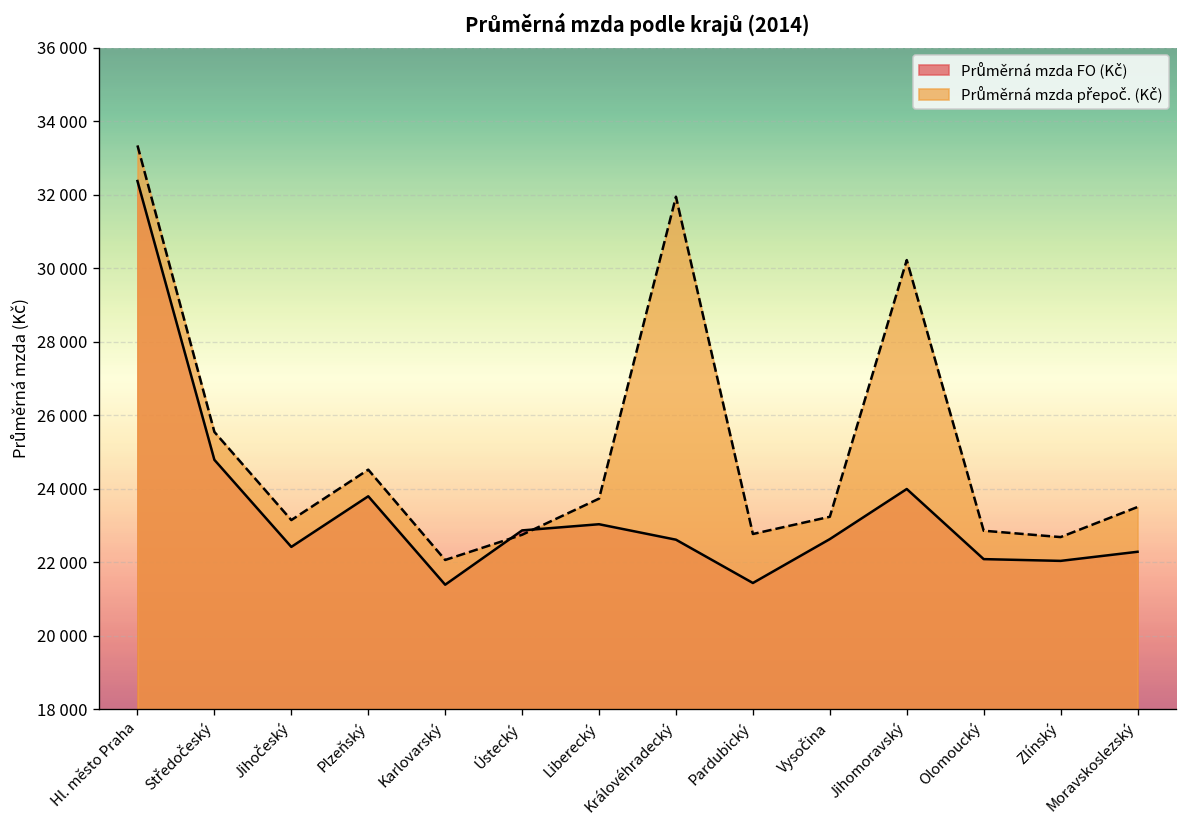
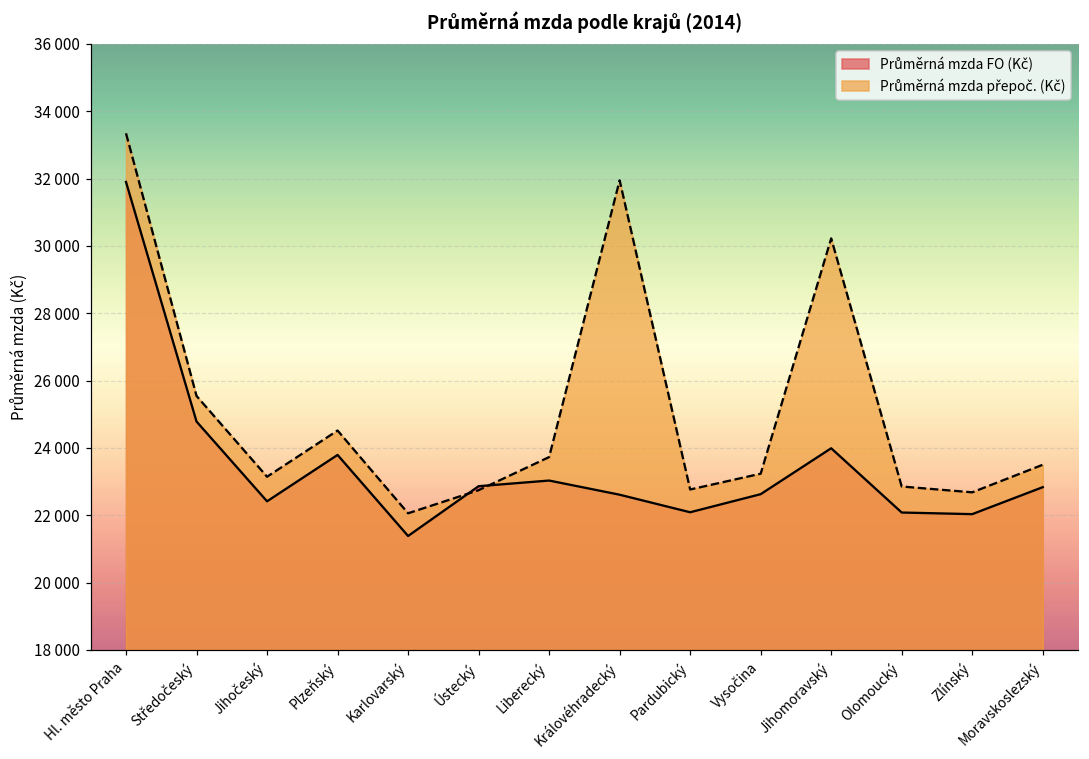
  {
    "Průměrná mzda FO (Kč)": {
-     "Hl. město Praha": 32400,
+     "Hl. město Praha": 31900,
      "Středočeský": 24800,
      "Jihočeský": 22400,
      "Plzeňský": 23800,
      "Karlovarský": 21400,
      "Ústecký": 22900,
      "Liberecký": 23000,
      "Královéhradecký": 22600,
-     "Pardubický": 21400,
+     "Pardubický": 22100,
      "Vysočina": 22600,
      "Jihomoravský": 24000,
      "Olomoucký": 22100,
      "Zlínský": 22000,
-     "Moravskoslezský": 22300
+     "Moravskoslezský": 22800
    },
    "Průměrná mzda přepoč. (Kč)": {
      "Hl. město Praha": 33300,
      "Středočeský": 25500,
      "Jihočeský": 23100,
      "Plzeňský": 24500,
      "Karlovarský": 22100,
      "Ústecký": 22700,
      "Liberecký": 23700,
      "Královéhradecký": 32000,
      "Pardubický": 22800,
      "Vysočina": 23200,
      "Jihomoravský": 30200,
      "Olomoucký": 22900,
      "Zlínský": 22700,
      "Moravskoslezský": 23500
    }
  }
